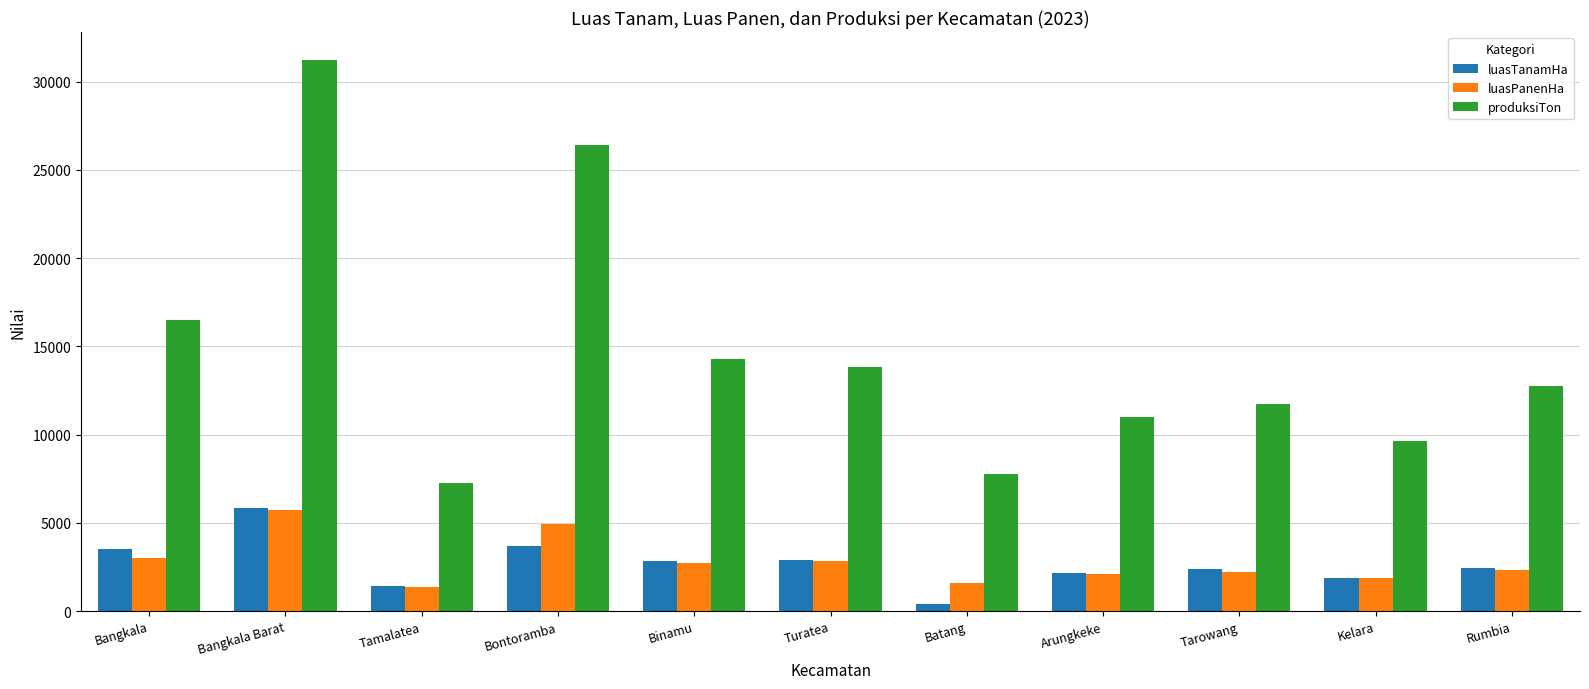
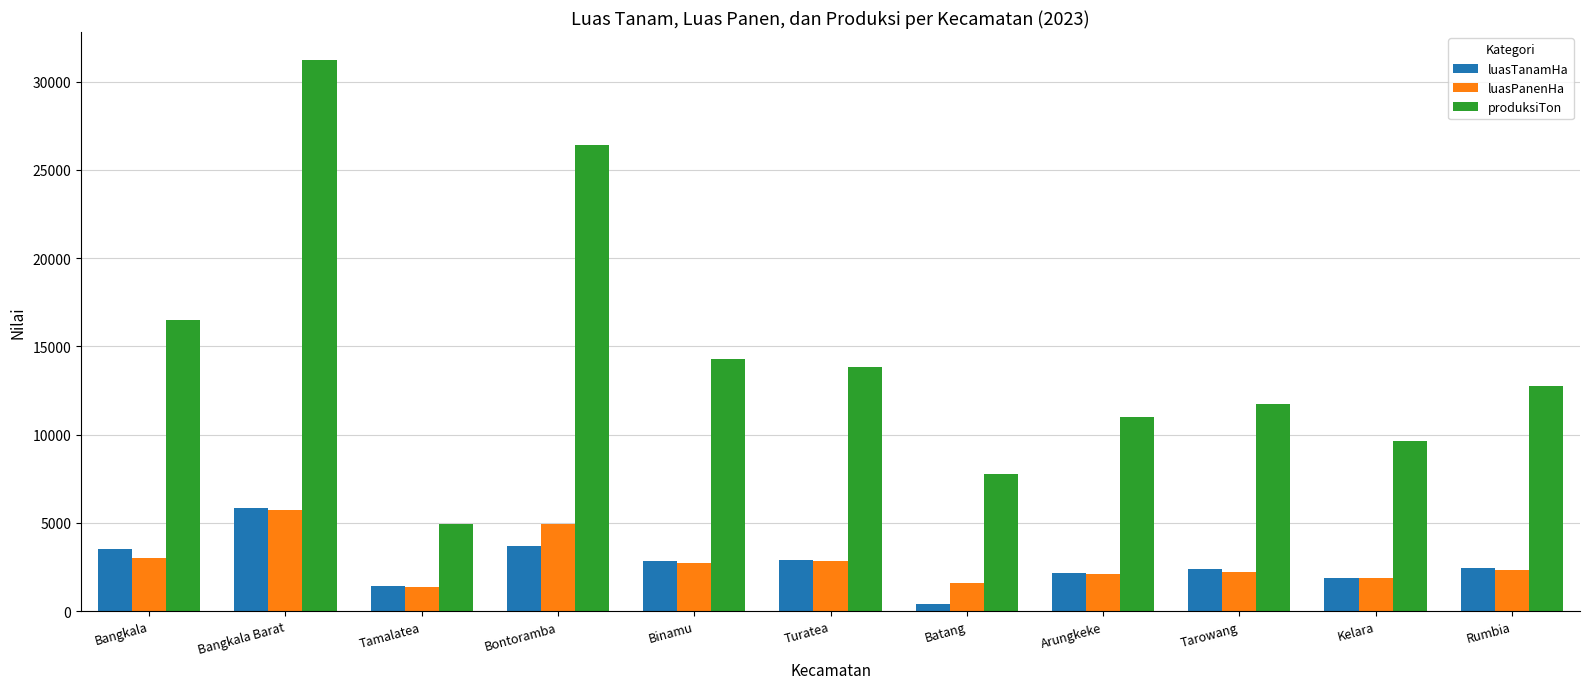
  {
    "luasTanamHa": {
      "Bangkala": 3500,
      "Bangkala Barat": 5900,
      "Tamalatea": 1400,
      "Bontoramba": 3700,
      "Binamu": 2800,
      "Turatea": 2900,
      "Batang": 400,
      "Arungkeke": 2200,
      "Tarowang": 2400,
      "Kelara": 1900,
      "Rumbia": 2400
    },
    "luasPanenHa": {
      "Bangkala": 3000,
      "Bangkala Barat": 5700,
      "Tamalatea": 1400,
      "Bontoramba": 4900,
      "Binamu": 2700,
      "Turatea": 2800,
      "Batang": 1600,
      "Arungkeke": 2100,
      "Tarowang": 2200,
      "Kelara": 1900,
      "Rumbia": 2400
    },
    "produksiTon": {
      "Bangkala": 16500,
      "Bangkala Barat": 31300,
-     "Tamalatea": 7300,
+     "Tamalatea": 4900,
      "Bontoramba": 26400,
      "Binamu": 14300,
      "Turatea": 13900,
      "Batang": 7800,
      "Arungkeke": 11000,
      "Tarowang": 11700,
      "Kelara": 9600,
      "Rumbia": 12800
    }
  }
